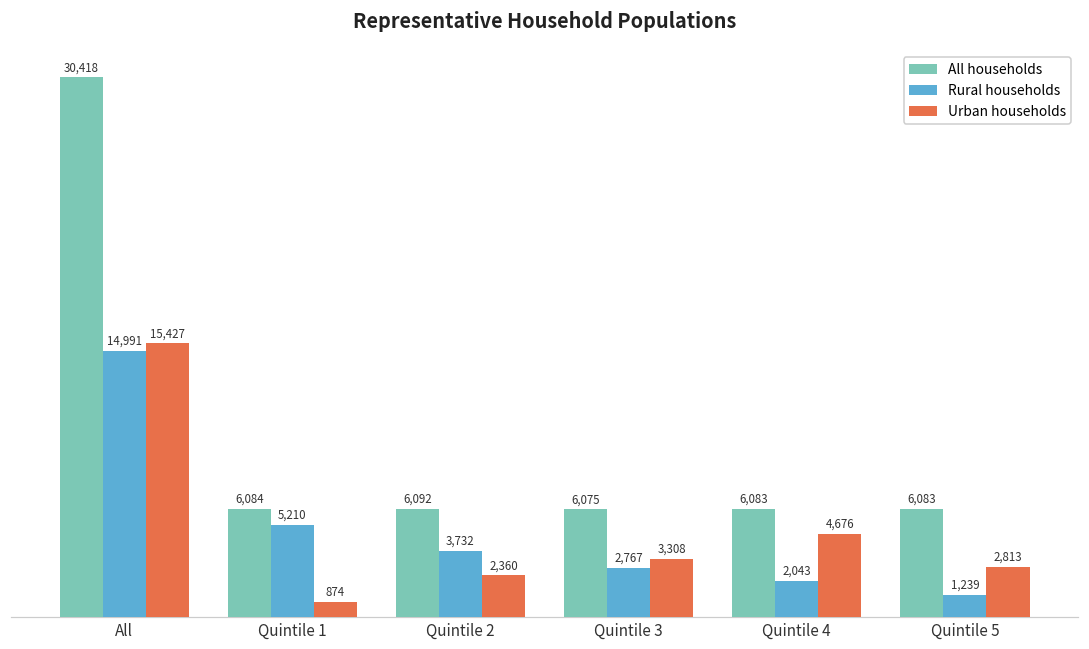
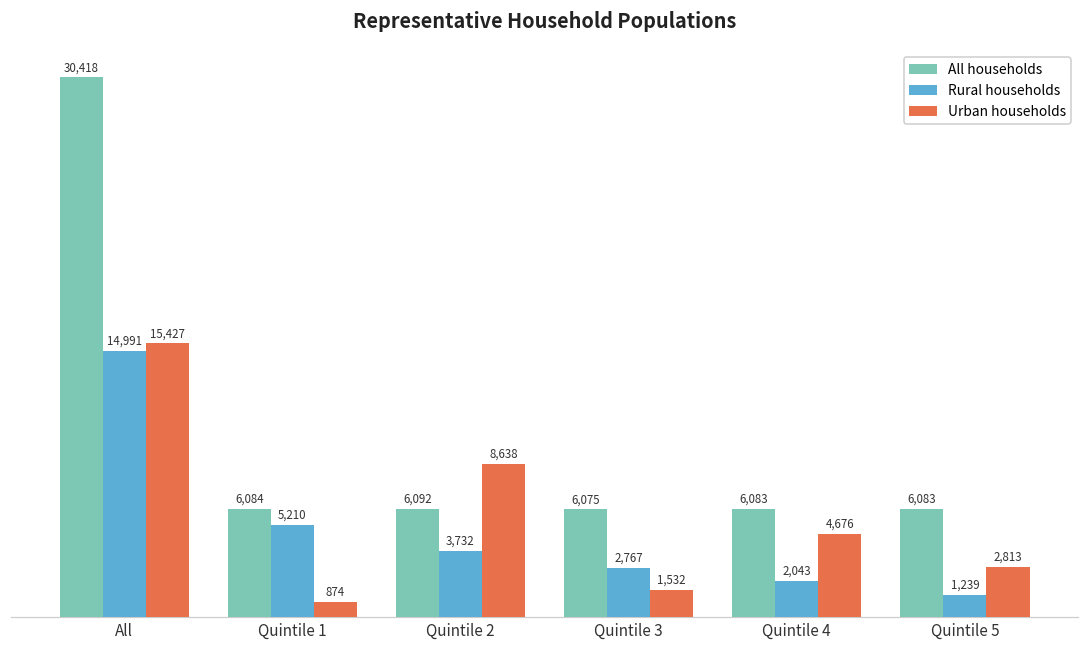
  {
    "Urban households": {
      "All": "15,427",
      "Quintile 1": "874",
-     "Quintile 2": "2,360",
-     "Quintile 3": "3,308",
+     "Quintile 2": "8,638",
+     "Quintile 3": "1,532",
      "Quintile 4": "4,676",
      "Quintile 5": "2,813"
    }
  }
